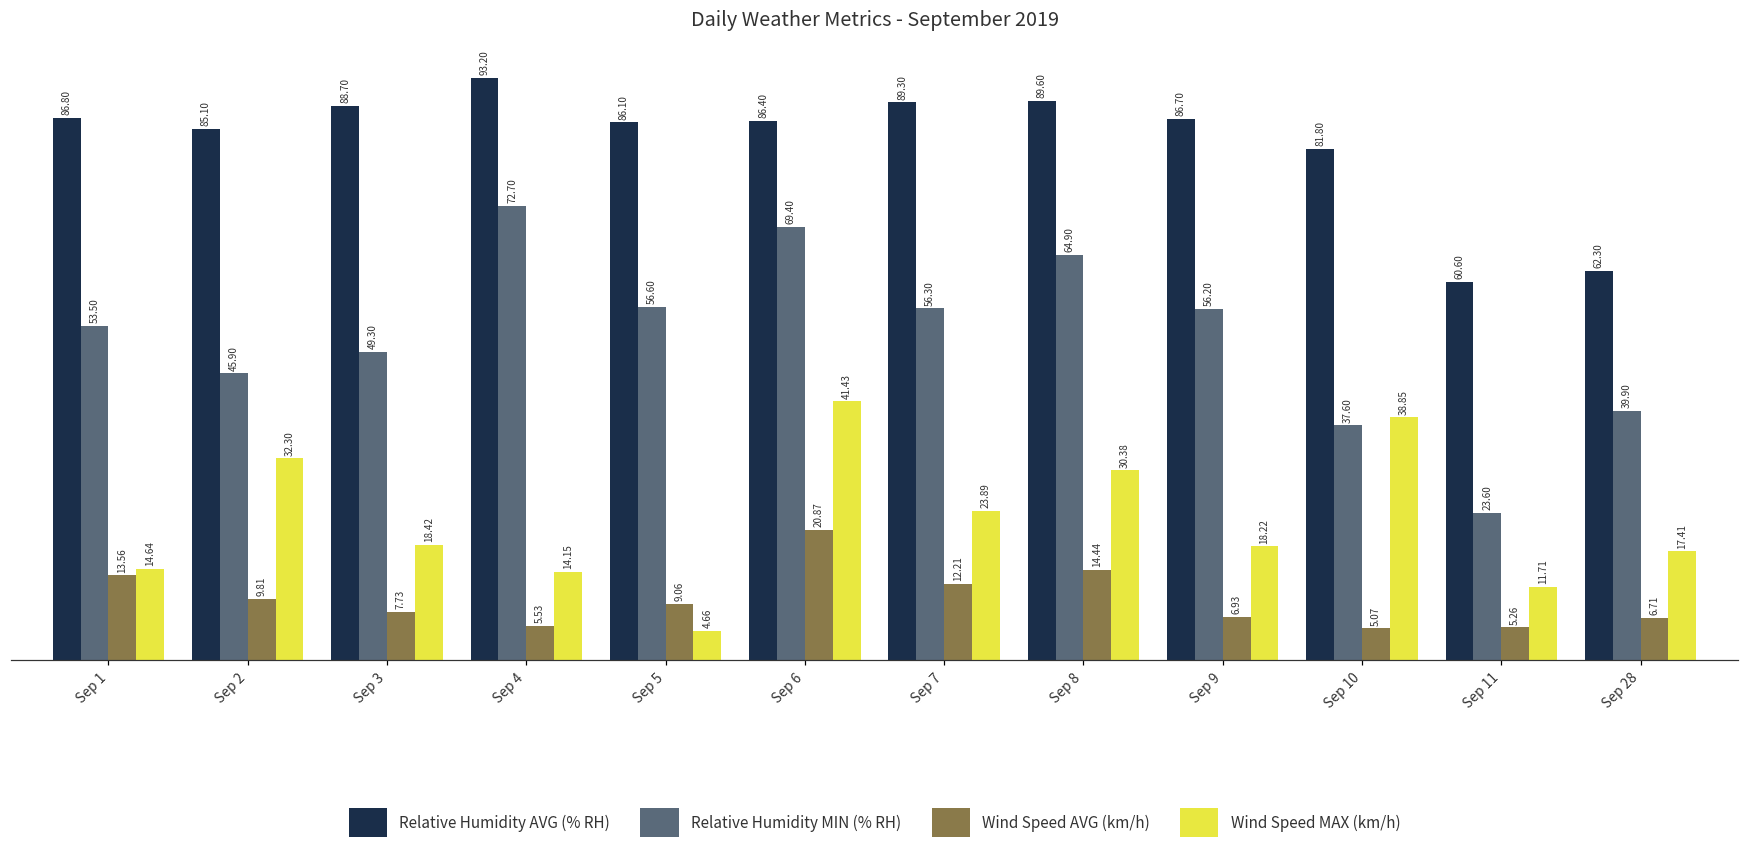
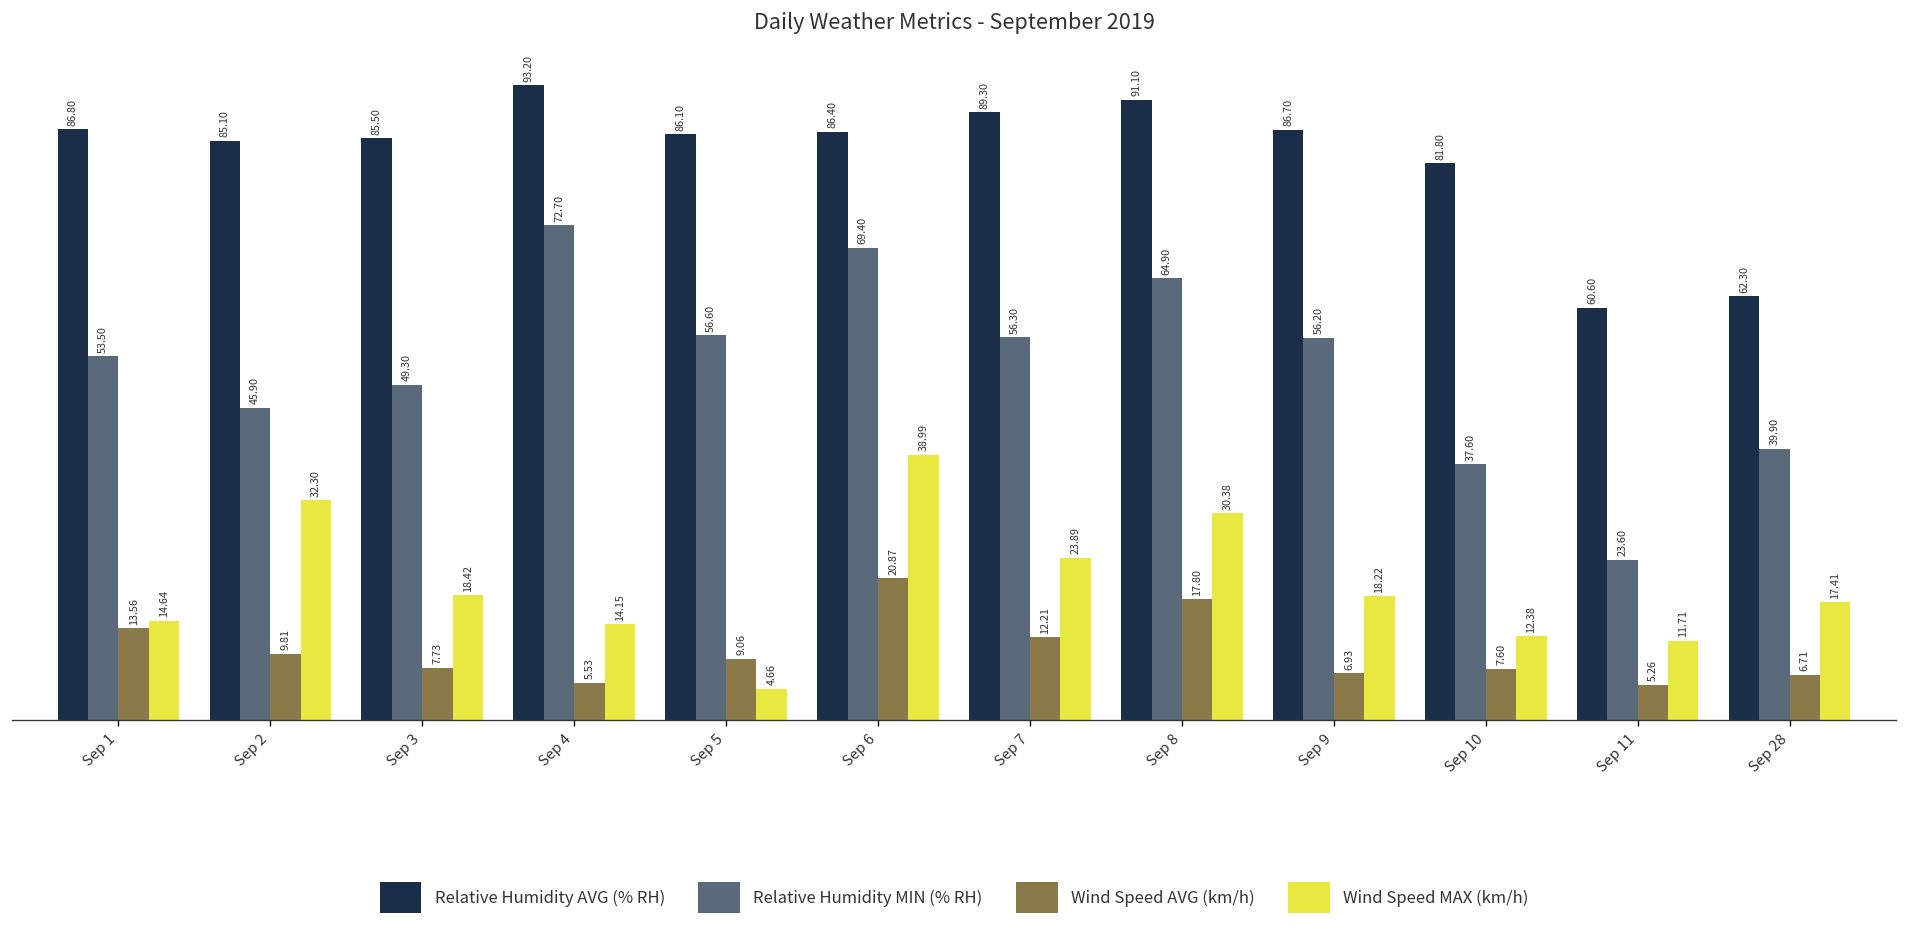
  {
    "Relative Humidity AVG (% RH)": {
      "Sep 1": 86.80,
      "Sep 2": 85.10,
-     "Sep 3": 88.70,
+     "Sep 3": 85.50,
      "Sep 4": 93.20,
      "Sep 5": 86.10,
      "Sep 6": 86.40,
      "Sep 7": 89.30,
-     "Sep 8": 89.60,
+     "Sep 8": 91.10,
      "Sep 9": 86.70,
      "Sep 10": 81.80,
      "Sep 11": 60.60,
      "Sep 28": 62.30
    },
    "Relative Humidity MIN (% RH)": {
      "Sep 1": 53.50,
      "Sep 2": 45.90,
      "Sep 3": 49.30,
      "Sep 4": 72.70,
      "Sep 5": 56.60,
      "Sep 6": 69.40,
      "Sep 7": 56.30,
      "Sep 8": 64.90,
      "Sep 9": 56.20,
      "Sep 10": 37.60,
      "Sep 11": 23.60,
      "Sep 28": 39.90
    },
    "Wind Speed AVG (km/h)": {
      "Sep 1": 13.56,
      "Sep 2": 9.81,
      "Sep 3": 7.73,
      "Sep 4": 5.53,
      "Sep 5": 9.06,
      "Sep 6": 20.87,
      "Sep 7": 12.21,
-     "Sep 8": 14.44,
+     "Sep 8": 17.80,
      "Sep 9": 6.93,
-     "Sep 10": 5.07,
+     "Sep 10": 7.60,
      "Sep 11": 5.26,
      "Sep 28": 6.71
    },
    "Wind Speed MAX (km/h)": {
      "Sep 1": 14.64,
      "Sep 2": 32.30,
      "Sep 3": 18.42,
      "Sep 4": 14.15,
      "Sep 5": 4.66,
-     "Sep 6": 41.43,
+     "Sep 6": 38.99,
      "Sep 7": 23.89,
      "Sep 8": 30.38,
      "Sep 9": 18.22,
-     "Sep 10": 38.85,
+     "Sep 10": 12.38,
      "Sep 11": 11.71,
      "Sep 28": 17.41
    }
  }
